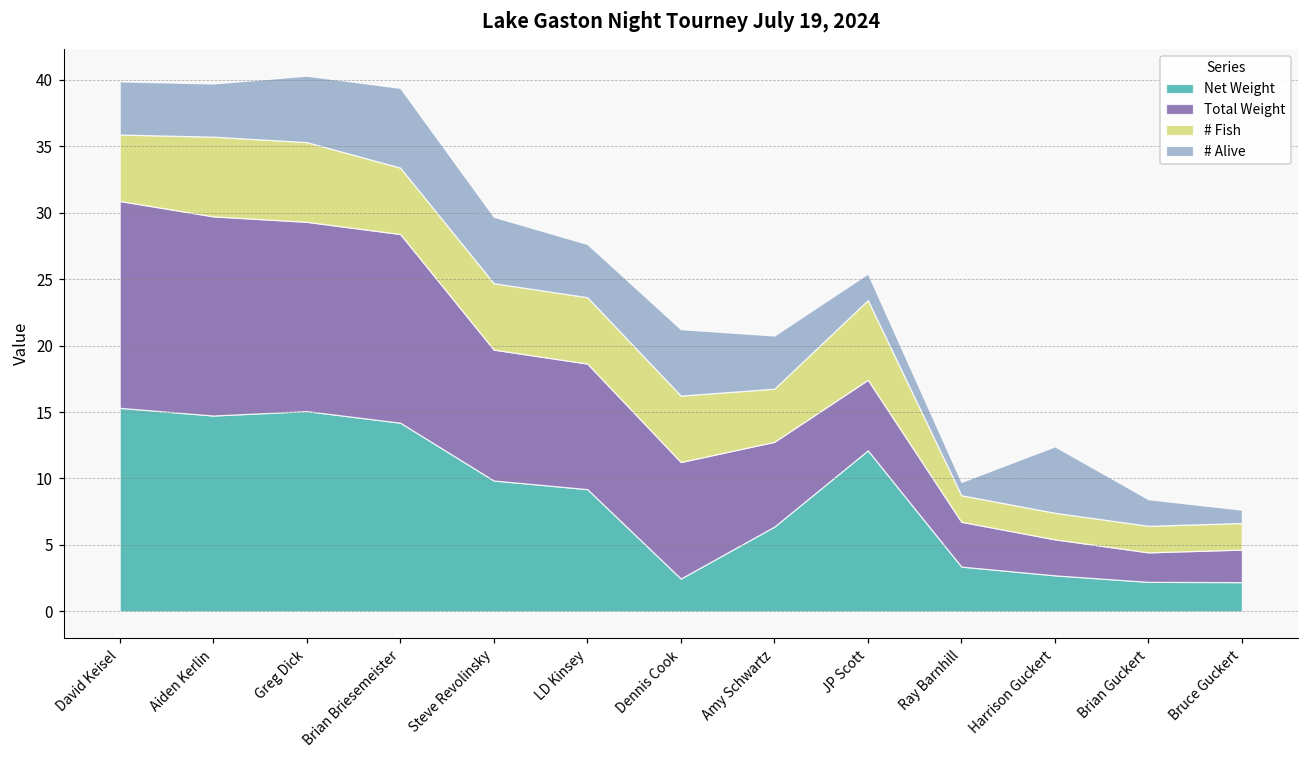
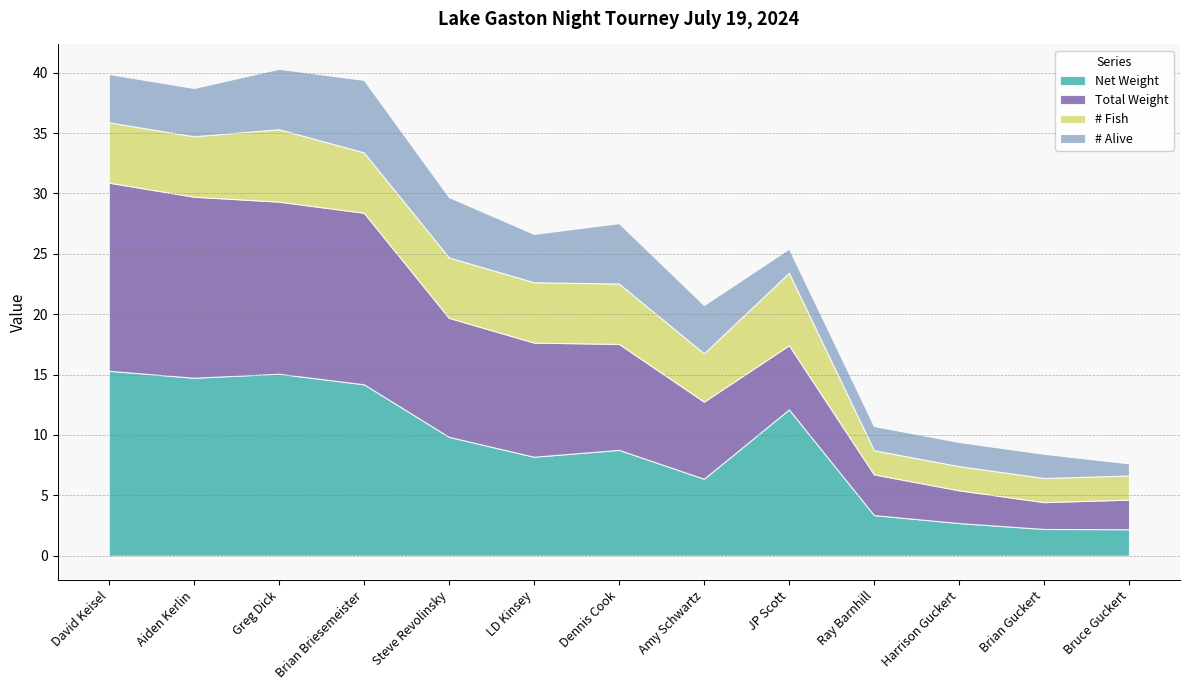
  {
    "Net Weight": {
      "David Keisel": 15.3,
      "Aiden Kerlin": 14.7,
      "Greg Dick": 15.1,
      "Brian Briesemeister": 14.2,
      "Steve Revolinsky": 9.9,
-     "LD Kinsey": 9.2,
-     "Dennis Cook": 2.5,
+     "LD Kinsey": 8.2,
+     "Dennis Cook": 8.8,
      "Amy Schwartz": 6.4,
      "JP Scott": 12.1,
      "Ray Barnhill": 3.4,
      "Harrison Guckert": 2.7,
      "Brian Guckert": 2.2,
      "Bruce Guckert": 2.2
    },
    "Total Weight": {
      "David Keisel": 15.6,
      "Aiden Kerlin": 15.0,
      "Greg Dick": 14.3,
      "Brian Briesemeister": 14.2,
      "Steve Revolinsky": 9.9,
      "LD Kinsey": 9.5,
      "Dennis Cook": 8.8,
      "Amy Schwartz": 6.4,
      "JP Scott": 5.3,
      "Ray Barnhill": 3.4,
      "Harrison Guckert": 2.7,
      "Brian Guckert": 2.2,
      "Bruce Guckert": 2.5
    },
    "# Fish": {
      "David Keisel": 5,
-     "Aiden Kerlin": 6,
+     "Aiden Kerlin": 5,
      "Greg Dick": 6,
      "Brian Briesemeister": 5,
      "Steve Revolinsky": 5,
      "LD Kinsey": 5,
      "Dennis Cook": 5,
      "Amy Schwartz": 4,
      "JP Scott": 6,
      "Ray Barnhill": 2,
      "Harrison Guckert": 2,
      "Brian Guckert": 2,
      "Bruce Guckert": 2
    },
    "# Alive": {
      "David Keisel": 4,
      "Aiden Kerlin": 4,
      "Greg Dick": 5,
      "Brian Briesemeister": 6,
      "Steve Revolinsky": 5,
      "LD Kinsey": 4,
      "Dennis Cook": 5,
      "Amy Schwartz": 4,
      "JP Scott": 2,
-     "Ray Barnhill": 1,
-     "Harrison Guckert": 5,
+     "Ray Barnhill": 2,
+     "Harrison Guckert": 2,
      "Brian Guckert": 2,
      "Bruce Guckert": 1
    }
  }
